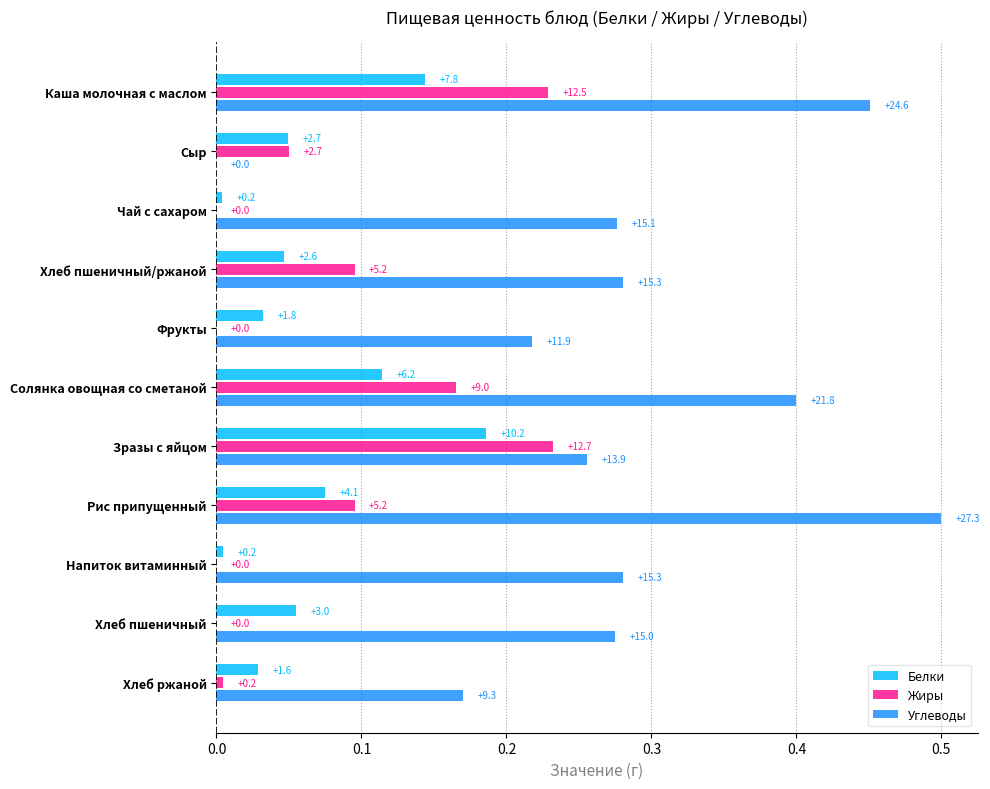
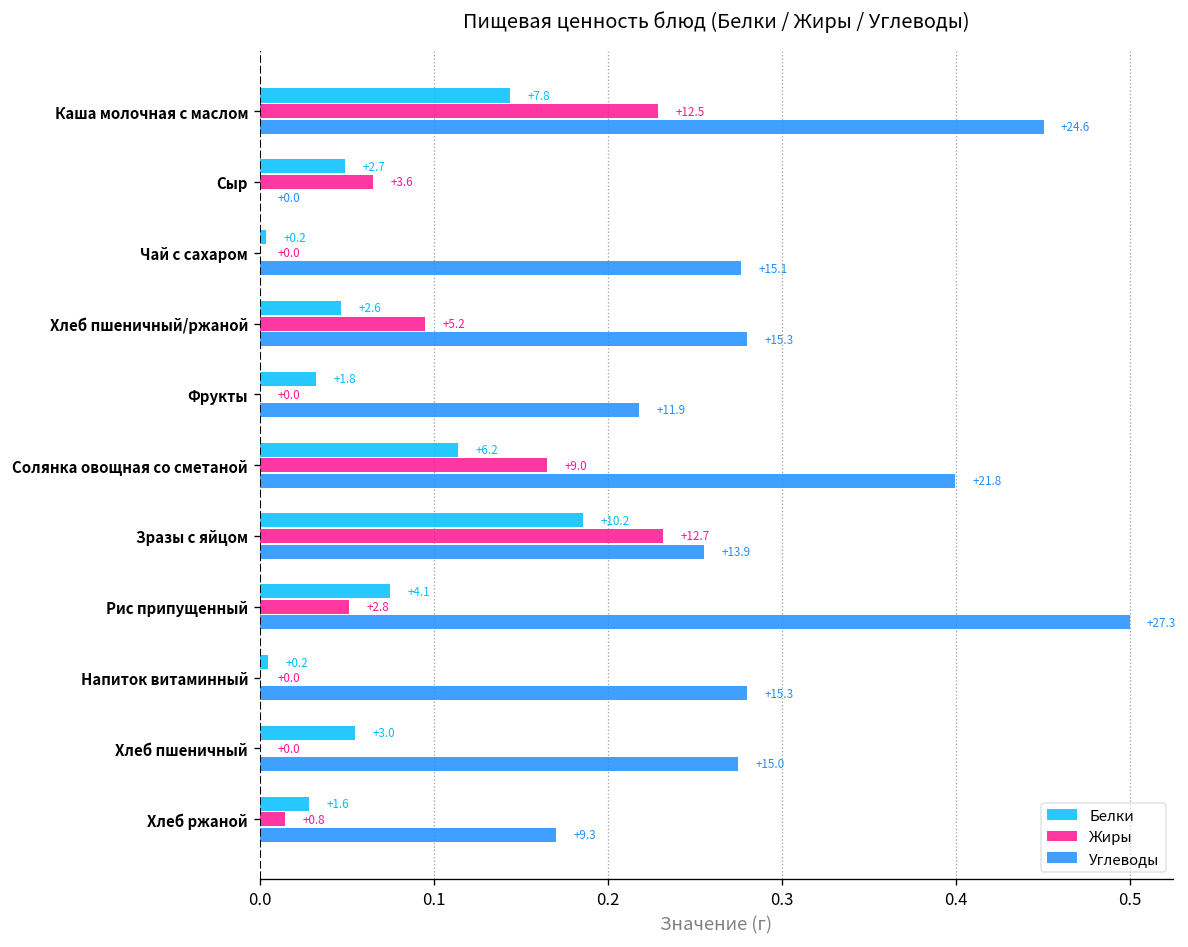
  {
    "Жиры": {
-     "Сыр": "+2.7",
+     "Сыр": "+3.6",
      "Фрукты": "+0.0",
-     "Рис припущенный": "+5.2",
+     "Рис припущенный": "+2.8",
      "Хлеб пшеничный": "+0.0",
-     "Хлеб ржаной": "+0.2"
+     "Хлеб ржаной": "+0.8"
    }
  }
